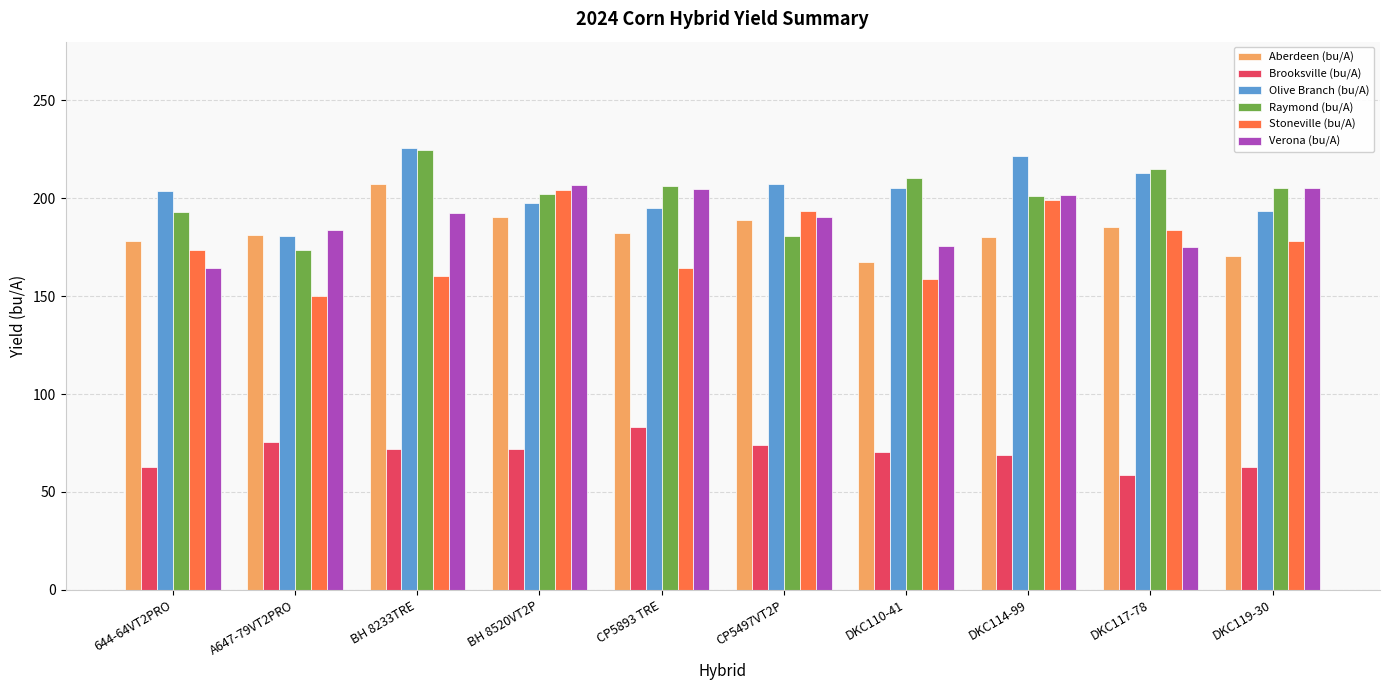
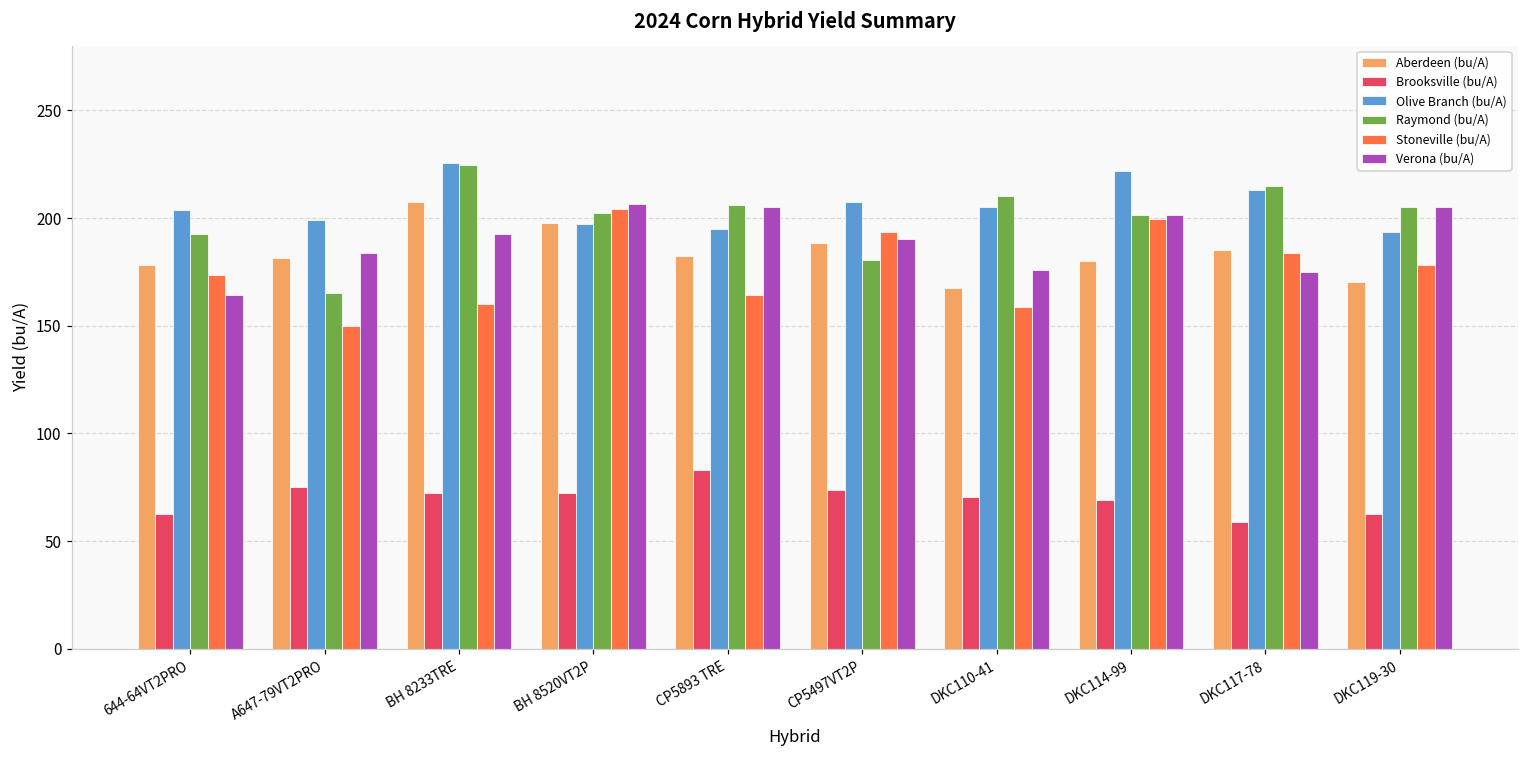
  {
    "Aberdeen (bu/A)": {
      "644-64VT2PRO": 178,
      "A647-79VT2PRO": 181,
      "BH 8233TRE": 207,
-     "BH 8520VT2P": 190,
+     "BH 8520VT2P": 198,
      "CP5893 TRE": 182,
      "CP5497VT2P": 189,
      "DKC110-41": 168,
      "DKC114-99": 180,
      "DKC117-78": 185,
      "DKC119-30": 171
    },
    "Olive Branch (bu/A)": {
      "644-64VT2PRO": 204,
-     "A647-79VT2PRO": 181,
+     "A647-79VT2PRO": 199,
      "BH 8233TRE": 226,
      "BH 8520VT2P": 197,
      "CP5893 TRE": 195,
      "CP5497VT2P": 207,
      "DKC110-41": 205,
      "DKC114-99": 222,
      "DKC117-78": 213,
      "DKC119-30": 193
    },
    "Raymond (bu/A)": {
      "644-64VT2PRO": 193,
-     "A647-79VT2PRO": 173,
+     "A647-79VT2PRO": 165,
      "BH 8233TRE": 224,
      "BH 8520VT2P": 202,
      "CP5893 TRE": 206,
      "CP5497VT2P": 181,
      "DKC110-41": 210,
      "DKC114-99": 201,
      "DKC117-78": 215,
      "DKC119-30": 205
    },
    "Verona (bu/A)": {
      "644-64VT2PRO": 164,
      "A647-79VT2PRO": 184,
      "BH 8233TRE": 193,
      "BH 8520VT2P": 207,
      "CP5893 TRE": 205,
      "CP5497VT2P": 190,
      "DKC110-41": 176,
      "DKC114-99": 201,
      "DKC117-78": 175,
      "DKC119-30": 205
    }
  }
